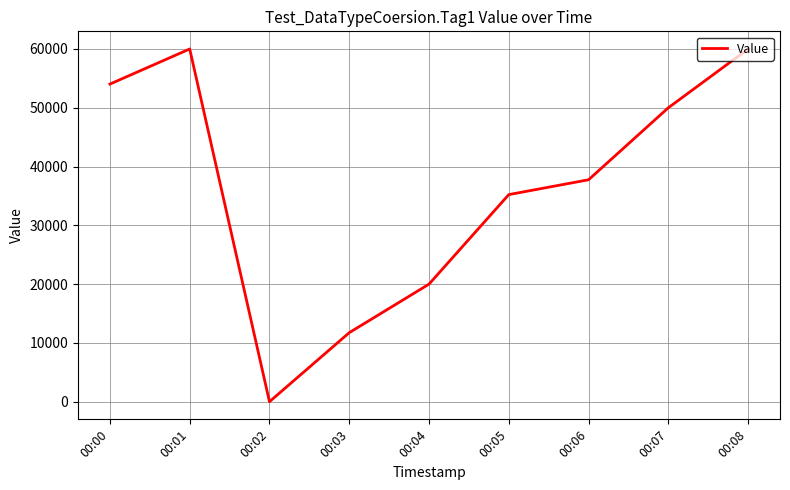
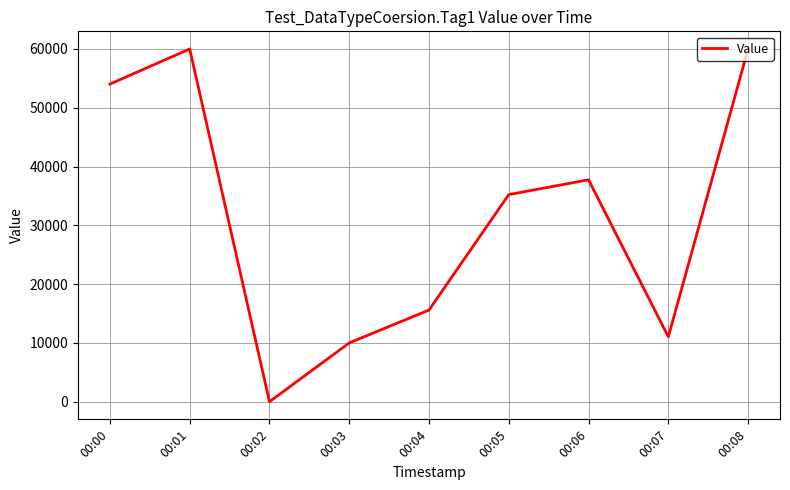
  {
    "00:00": 54000,
    "00:01": 60000,
    "00:02": 0,
-   "00:03": 12000,
-   "00:04": 20000,
+   "00:03": 10000,
+   "00:04": 16000,
    "00:05": 35000,
    "00:06": 38000,
-   "00:07": 50000
+   "00:07": 11000
  }
